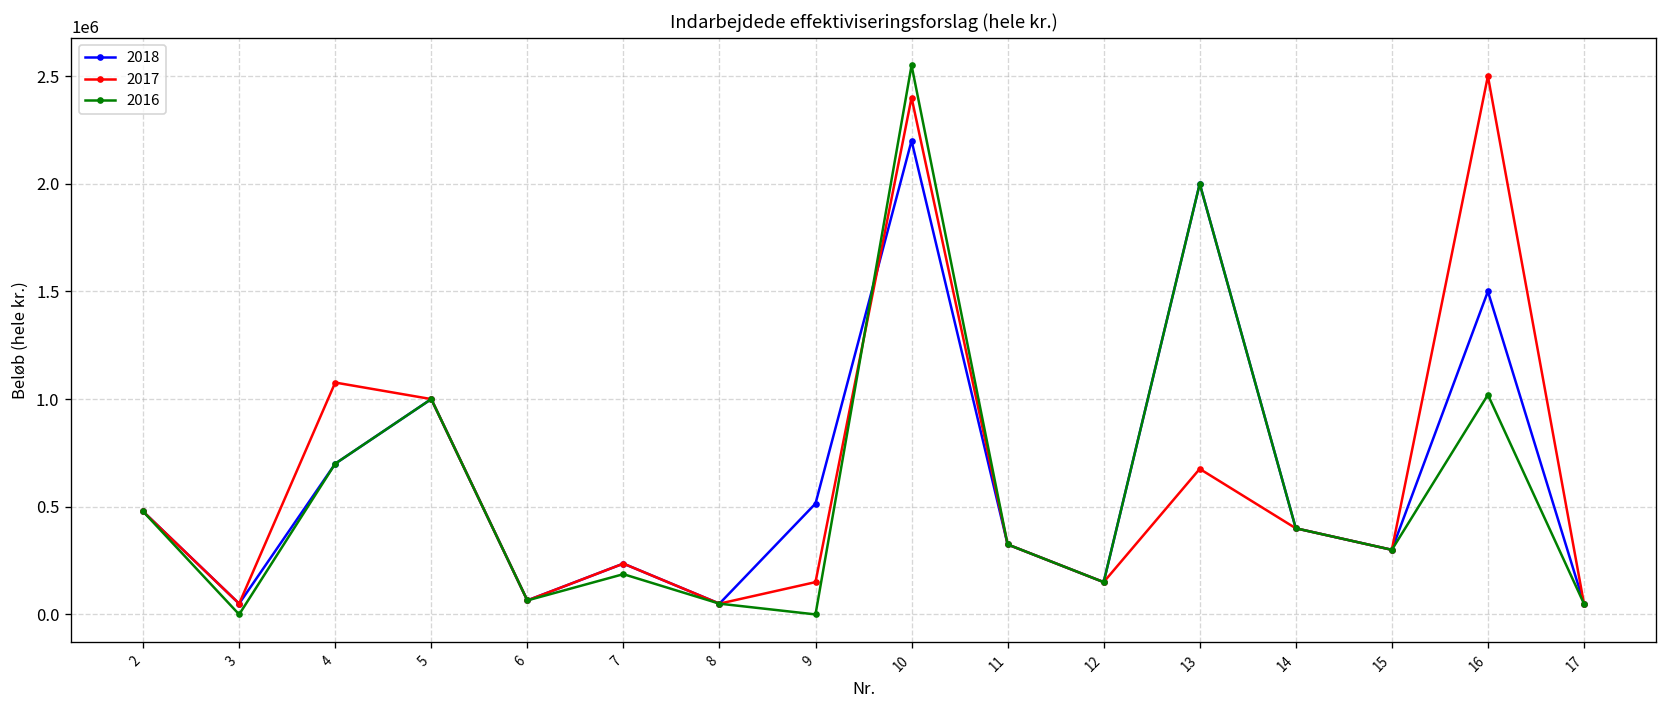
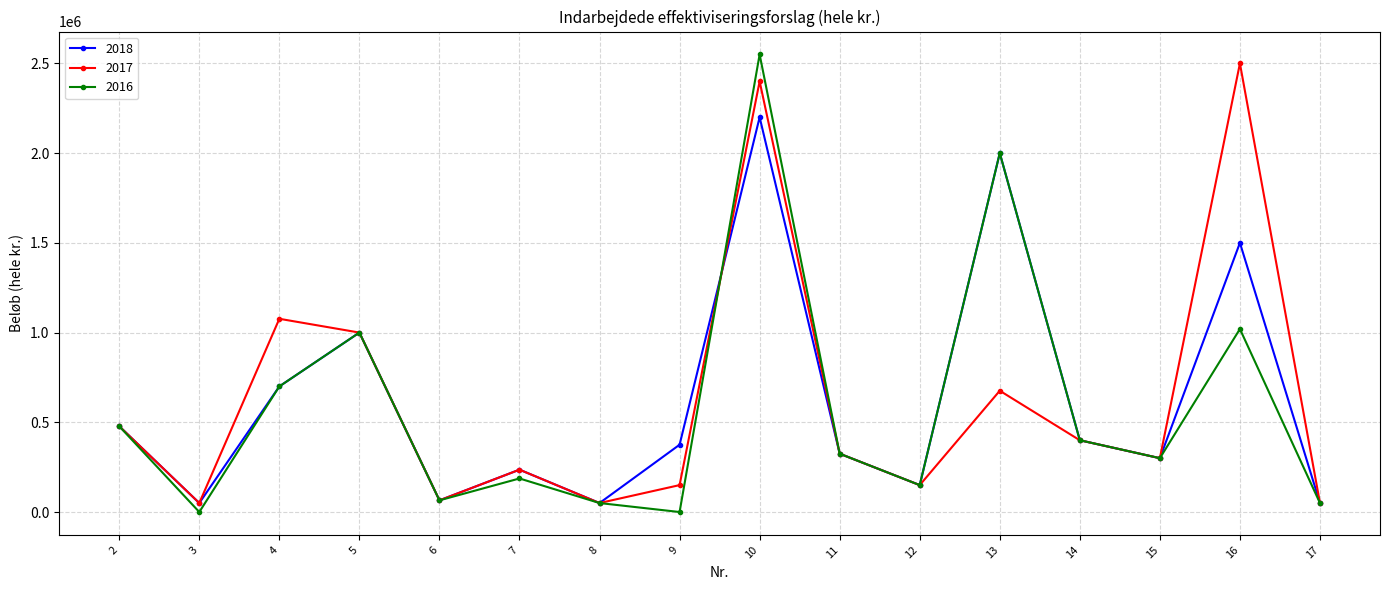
  {
    "2018": {
-     "9": 510000,
+     "9": 380000,
      "10": 2200000,
      "16": 1500000
    },
    "2017": {
      "4": 1080000,
      "9": 150000,
      "10": 2400000,
      "13": 680000,
      "16": 2500000
    },
    "2016": {
      "3": 0,
      "7": 190000,
      "9": 0,
      "10": 2550000,
      "16": 1020000
    }
  }
